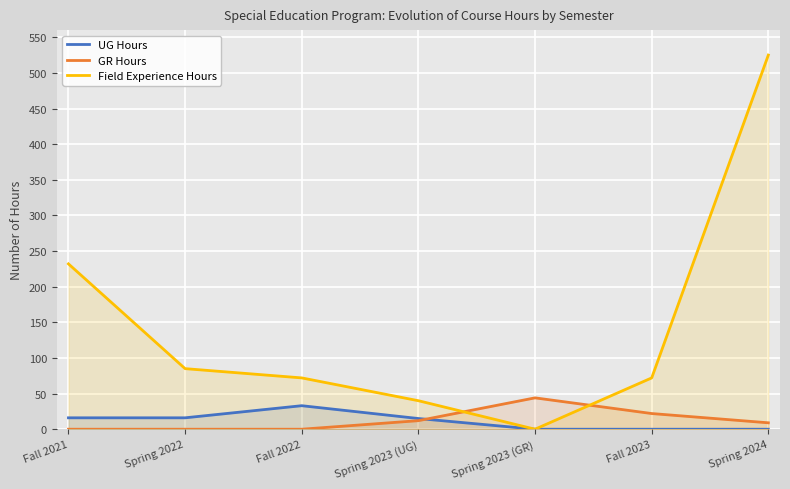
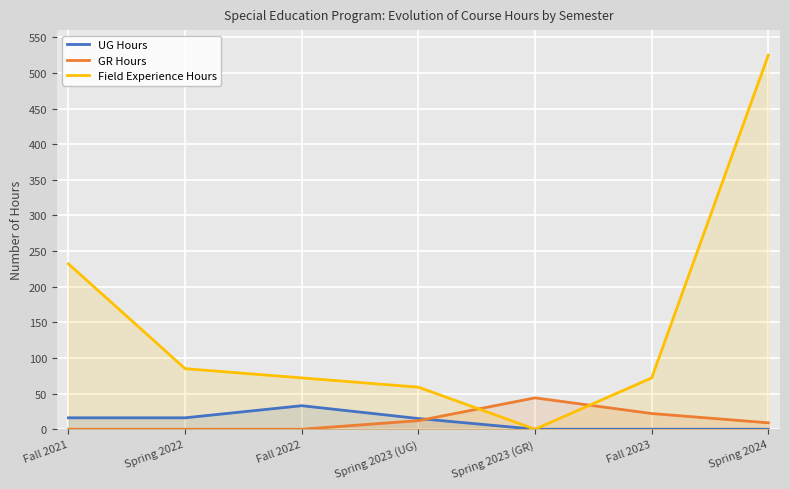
  {
    "UG Hours": {
      "Fall 2021": 20,
      "Spring 2022": 20,
      "Fall 2022": 30,
      "Fall 2023": 0,
      "Spring 2024": 0
    },
    "GR Hours": {
      "Fall 2021": 0,
      "Spring 2022": 0,
      "Fall 2022": 0,
      "Spring 2023 (GR)": 40,
      "Fall 2023": 20,
      "Spring 2024": 10
    },
    "Field Experience Hours": {
      "Fall 2021": 230,
      "Spring 2022": 90,
      "Fall 2022": 70,
-     "Spring 2023 (UG)": 40,
+     "Spring 2023 (UG)": 60,
      "Fall 2023": 70,
      "Spring 2024": 530
    }
  }
